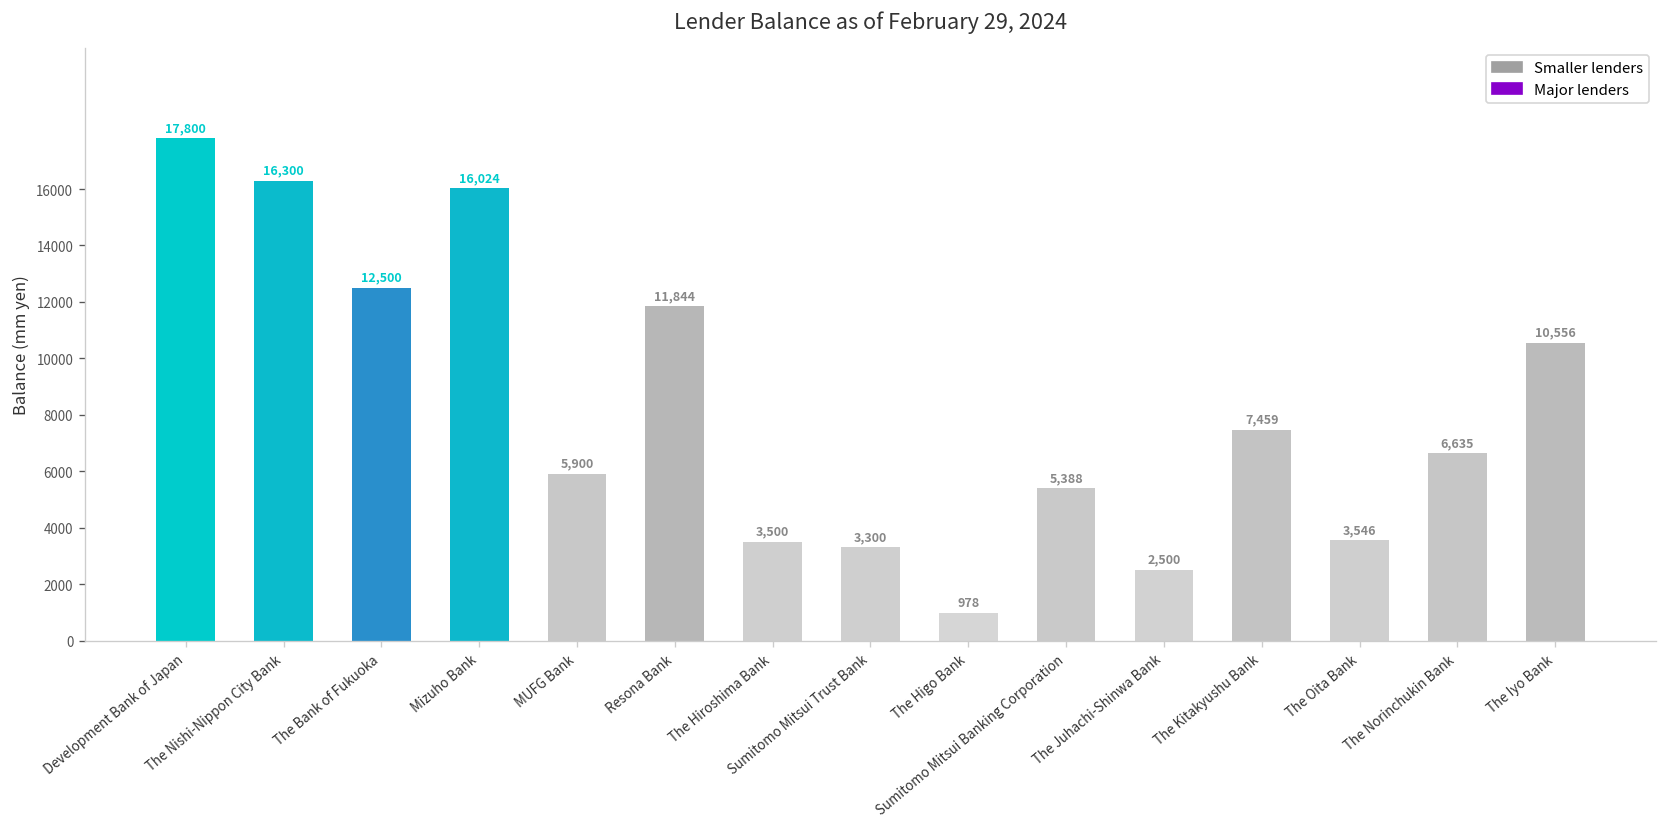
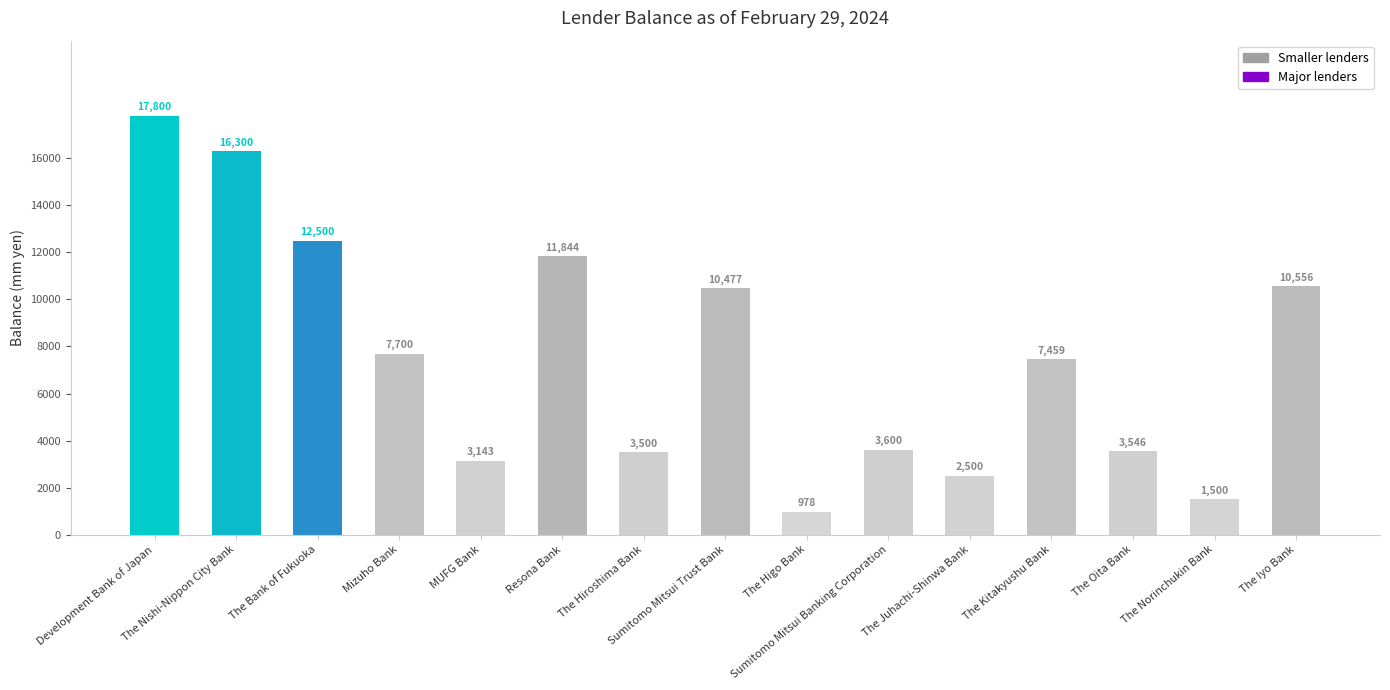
  {
    "Development Bank of Japan": "17,800",
    "The Nishi-Nippon City Bank": "16,300",
    "The Bank of Fukuoka": "12,500",
-   "Mizuho Bank": "16,024",
-   "MUFG Bank": "5,900",
+   "Mizuho Bank": "7,700",
+   "MUFG Bank": "3,143",
    "Resona Bank": "11,844",
    "The Hiroshima Bank": "3,500",
-   "Sumitomo Mitsui Trust Bank": "3,300",
+   "Sumitomo Mitsui Trust Bank": "10,477",
    "The Higo Bank": "978",
-   "Sumitomo Mitsui Banking Corporation": "5,388",
+   "Sumitomo Mitsui Banking Corporation": "3,600",
    "The Juhachi-Shinwa Bank": "2,500",
    "The Kitakyushu Bank": "7,459",
    "The Oita Bank": "3,546",
-   "The Norinchukin Bank": "6,635",
+   "The Norinchukin Bank": "1,500",
    "The Iyo Bank": "10,556"
  }
